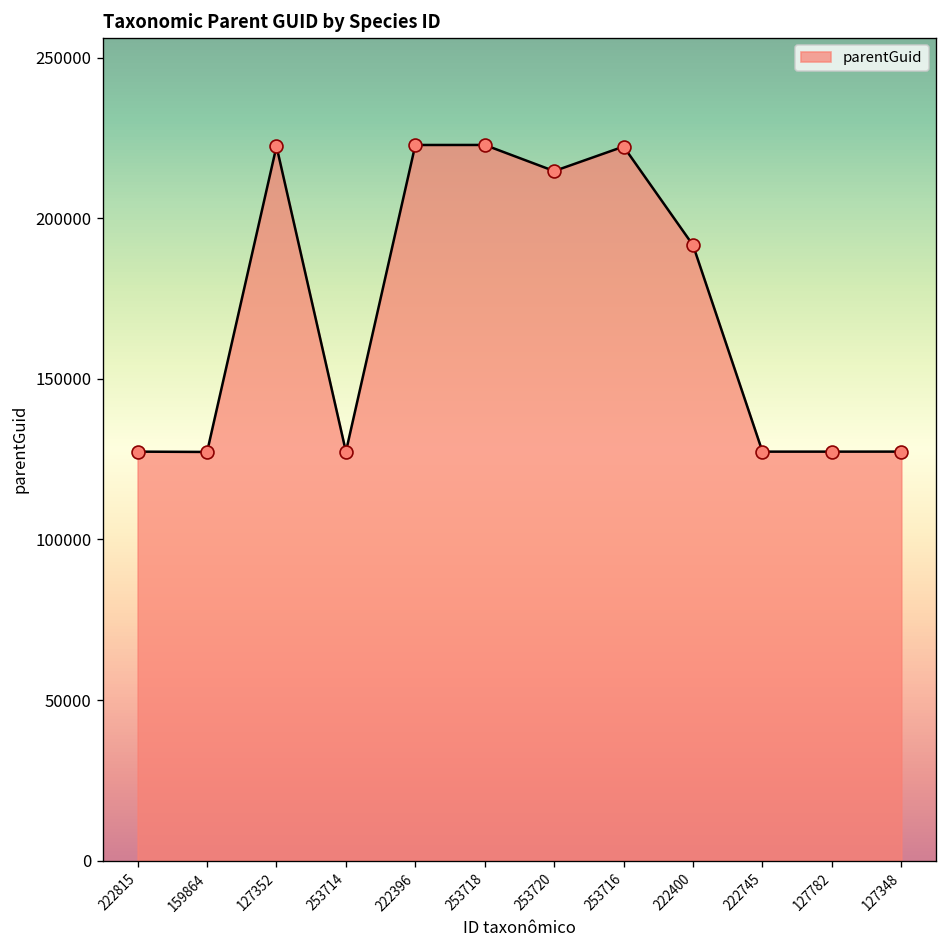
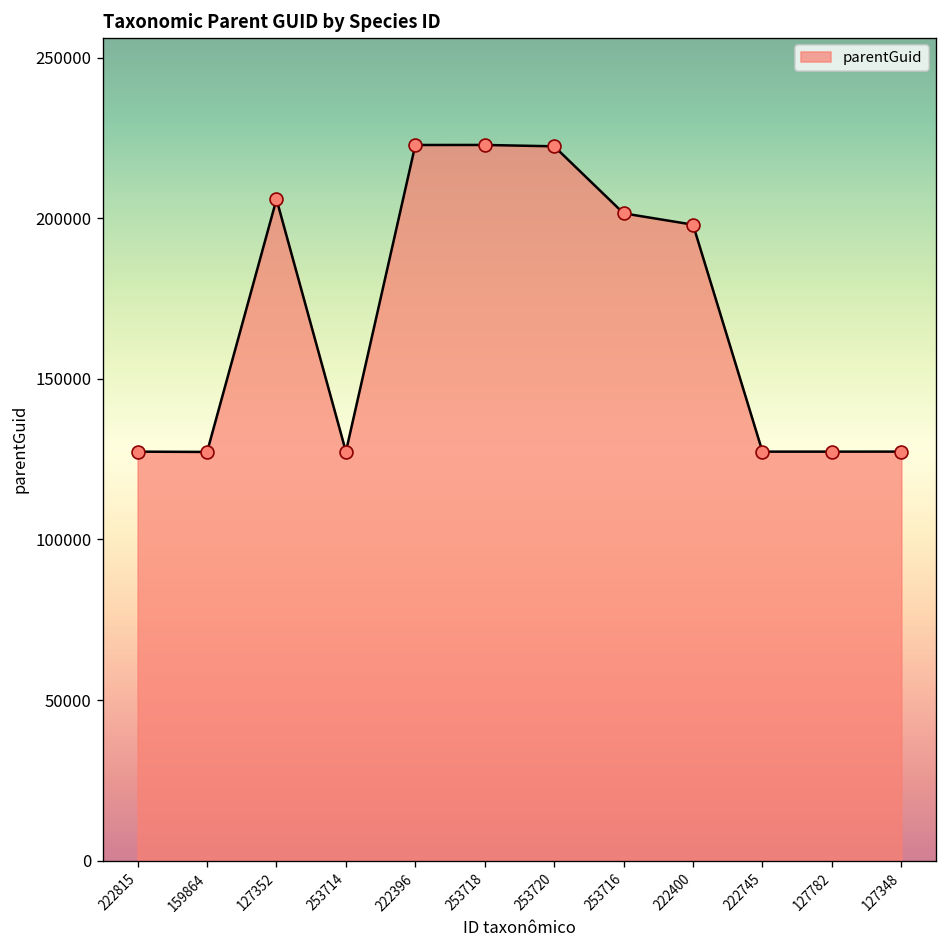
  {
    "222815": 127000,
    "159864": 127000,
-   "127352": 222000,
+   "127352": 206000,
    "253714": 127000,
    "222396": 223000,
    "253718": 223000,
-   "253720": 215000,
-   "253716": 222000,
-   "222400": 192000,
+   "253720": 222000,
+   "253716": 202000,
+   "222400": 198000,
    "222745": 127000,
    "127782": 127000,
    "127348": 127000
  }
